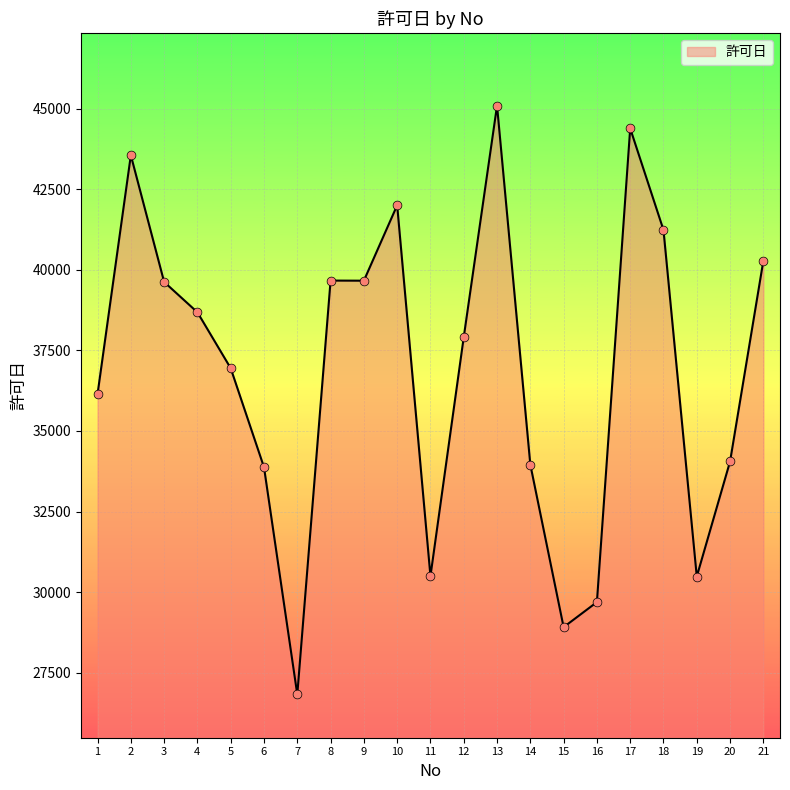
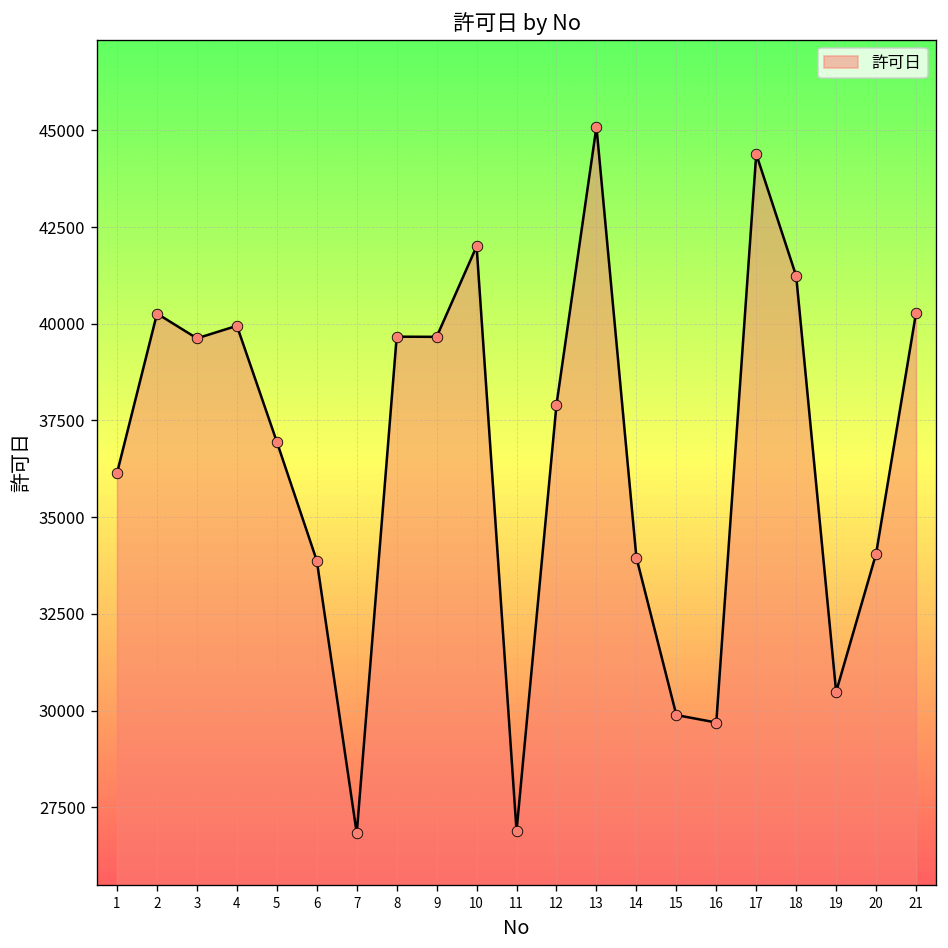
  {
    "1": 36100,
-   "2": 43600,
+   "2": 40300,
    "3": 39600,
-   "4": 38700,
+   "4": 39900,
    "5": 36900,
    "6": 33900,
    "7": 26800,
    "8": 39700,
    "9": 39700,
    "10": 42000,
-   "11": 30500,
+   "11": 26900,
    "12": 37900,
    "13": 45100,
    "14": 34000,
-   "15": 28900,
+   "15": 29900,
    "16": 29700,
    "17": 44400,
    "18": 41200,
    "19": 30500,
    "20": 34100,
    "21": 40300
  }
